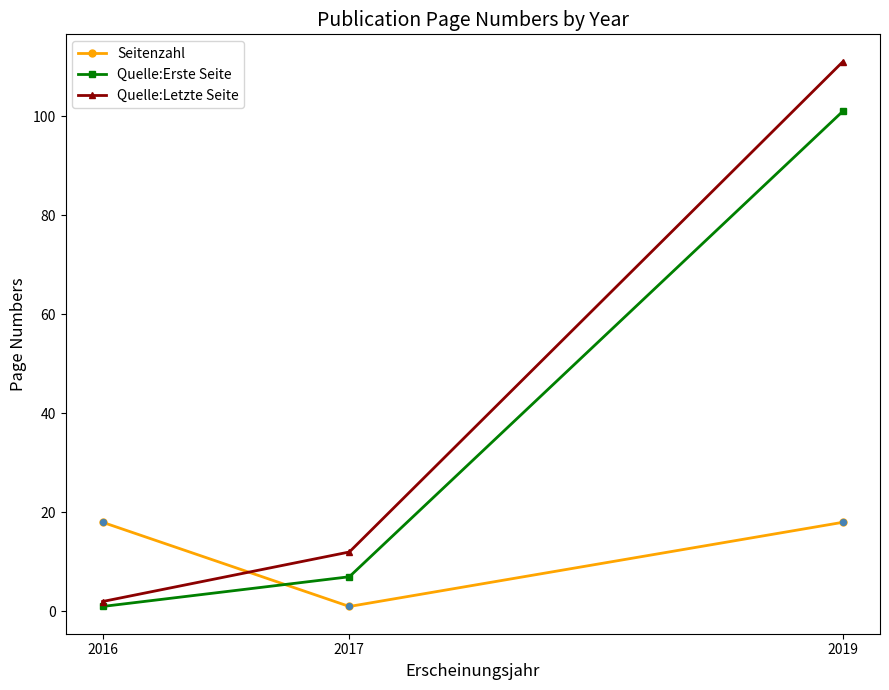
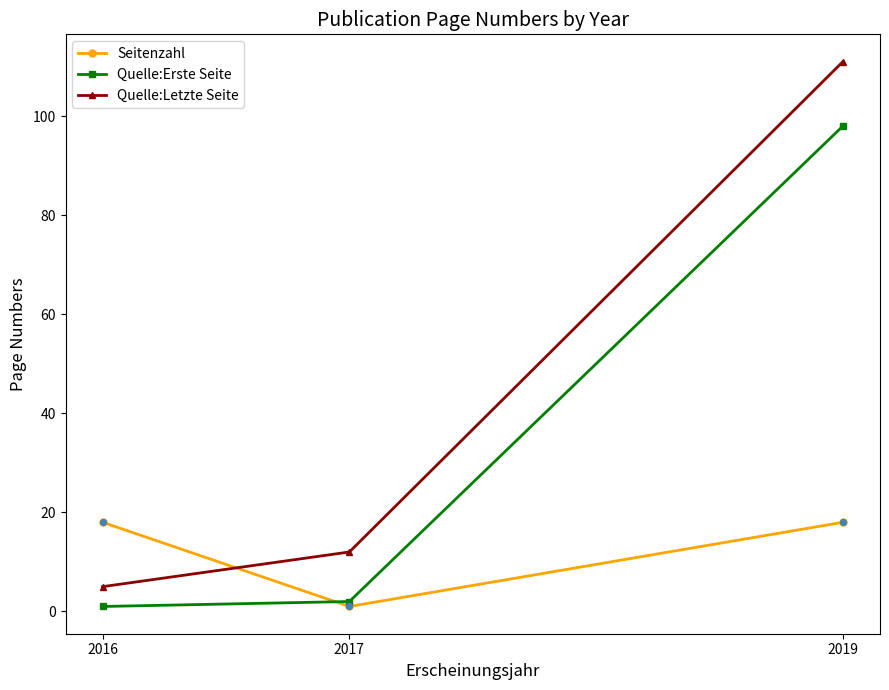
  {
    "Quelle:Erste Seite": {
      "2016": 1,
-     "2017": 7,
-     "2019": 101
+     "2017": 2,
+     "2019": 98
    },
    "Quelle:Letzte Seite": {
-     "2016": 2,
+     "2016": 5,
      "2017": 12,
      "2019": 111
    }
  }
